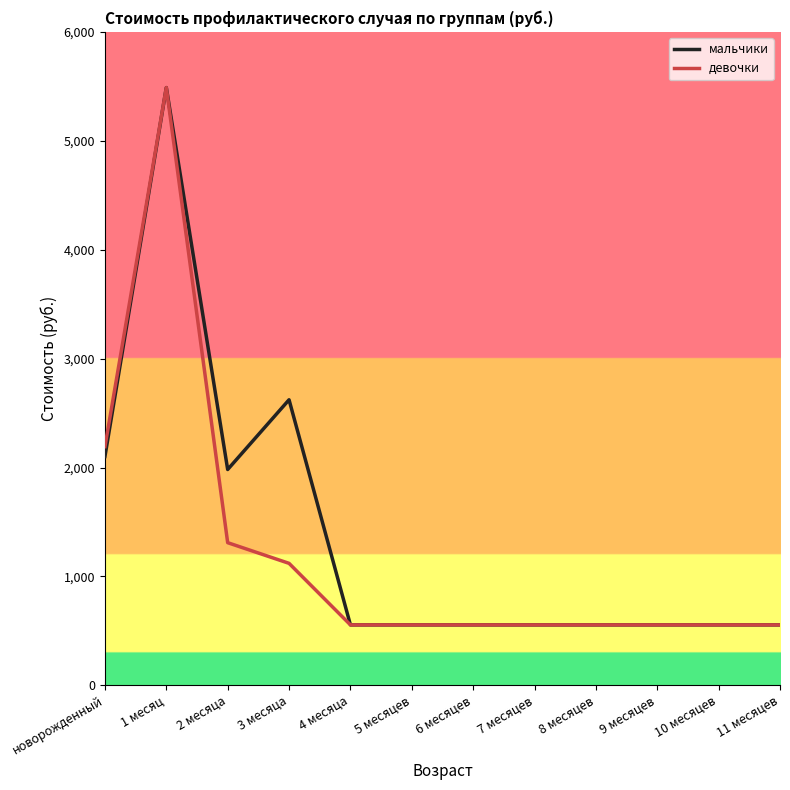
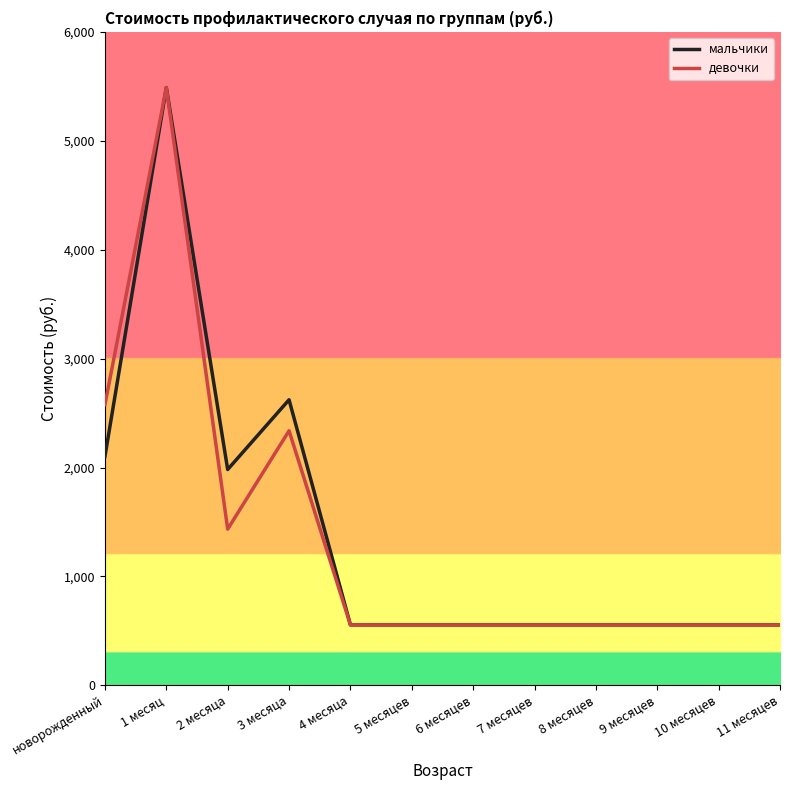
  {
    "мальчики": {
      "новорожденный": "2,100",
      "2 месяца": "1,980",
      "3 месяца": "2,620"
    },
    "девочки": {
-     "новорожденный": "2,190",
-     "2 месяца": "1,310",
-     "3 месяца": "1,120"
+     "новорожденный": "2,580",
+     "2 месяца": "1,430",
+     "3 месяца": "2,340"
    }
  }
